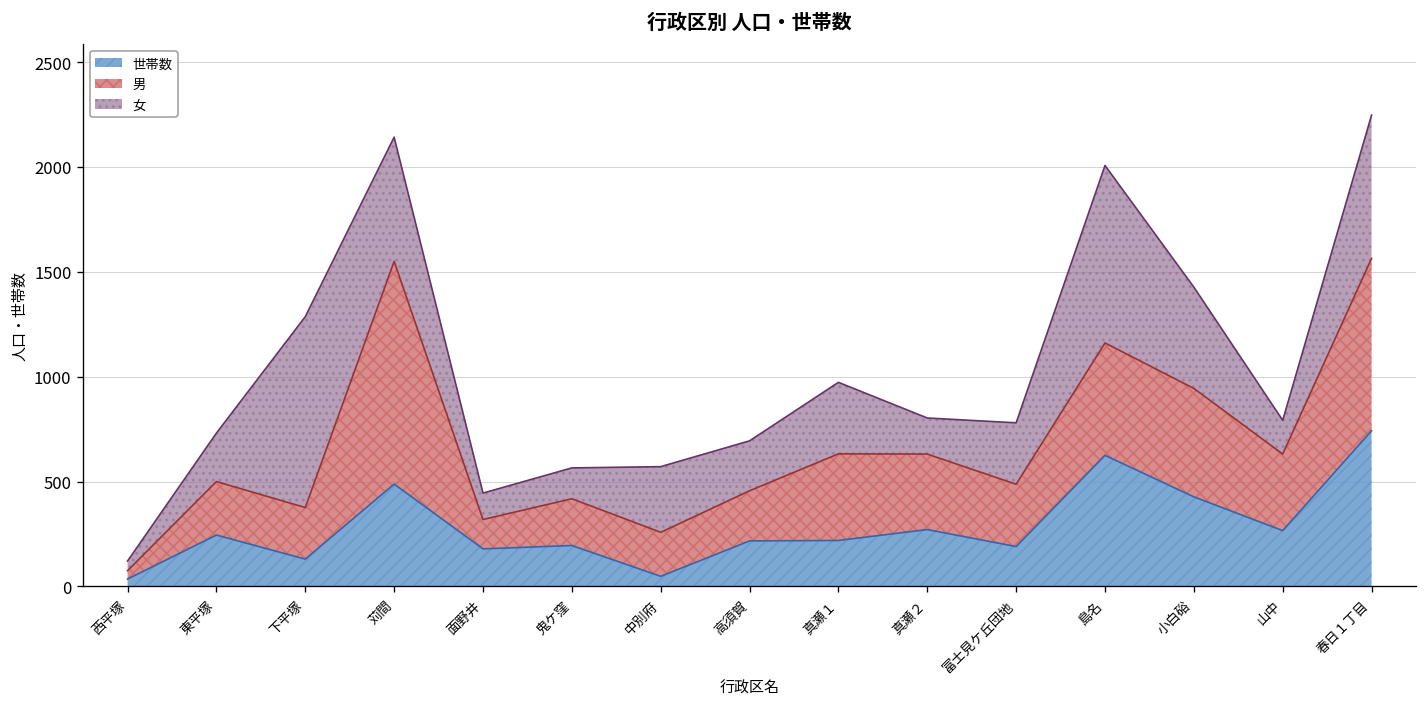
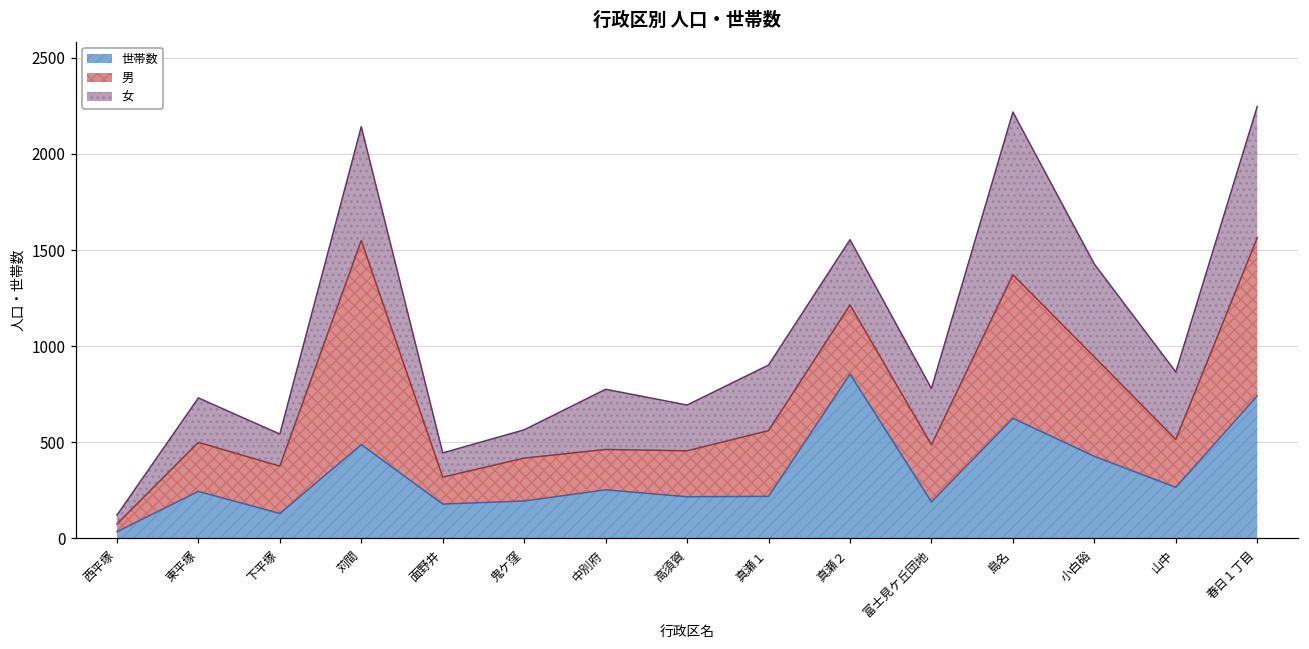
  {
    "世帯数": {
      "西平塚": 40,
      "東平塚": 250,
      "下平塚": 130,
      "苅間": 490,
      "面野井": 180,
      "鬼ケ窪": 200,
-     "中別府": 50,
+     "中別府": 250,
      "高須賀": 220,
      "真瀬１": 220,
-     "真瀬２": 270,
+     "真瀬２": 860,
      "富士見ケ丘団地": 190,
      "島名": 630,
      "小白硲": 430,
      "山中": 270,
      "春日１丁目": 740
    },
    "男": {
      "西平塚": 40,
      "東平塚": 260,
      "下平塚": 250,
      "苅間": 1060,
      "面野井": 140,
      "鬼ケ窪": 220,
      "中別府": 210,
      "高須賀": 240,
-     "真瀬１": 410,
+     "真瀬１": 340,
      "真瀬２": 360,
      "富士見ケ丘団地": 300,
-     "島名": 540,
+     "島名": 750,
      "小白硲": 520,
-     "山中": 370,
+     "山中": 250,
      "春日１丁目": 820
    },
    "女": {
      "西平塚": 50,
      "東平塚": 230,
-     "下平塚": 910,
+     "下平塚": 170,
      "苅間": 590,
      "面野井": 130,
      "鬼ケ窪": 150,
      "中別府": 310,
      "高須賀": 240,
      "真瀬１": 340,
-     "真瀬２": 170,
+     "真瀬２": 340,
      "富士見ケ丘団地": 290,
      "島名": 850,
      "小白硲": 480,
-     "山中": 160,
+     "山中": 350,
      "春日１丁目": 680
    }
  }
